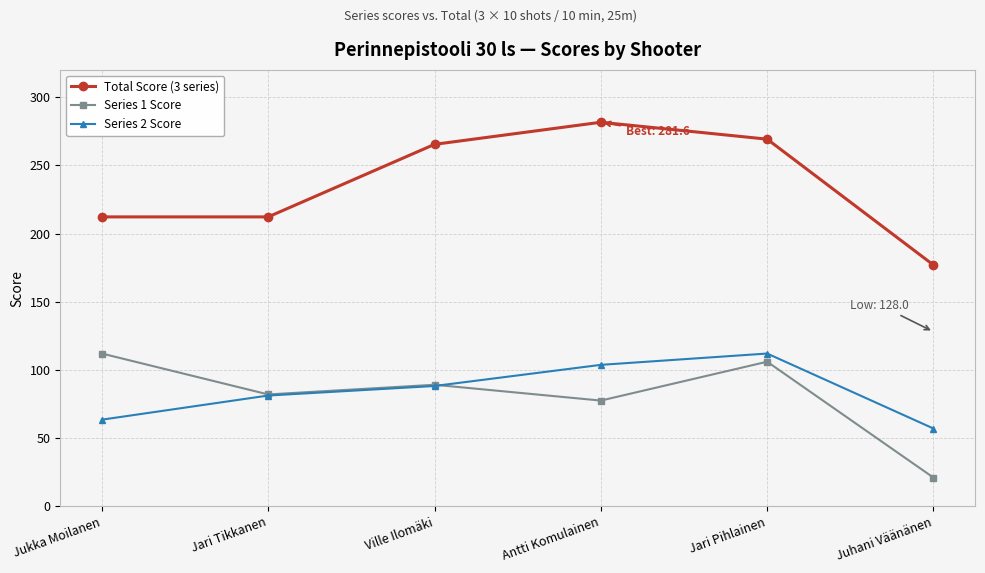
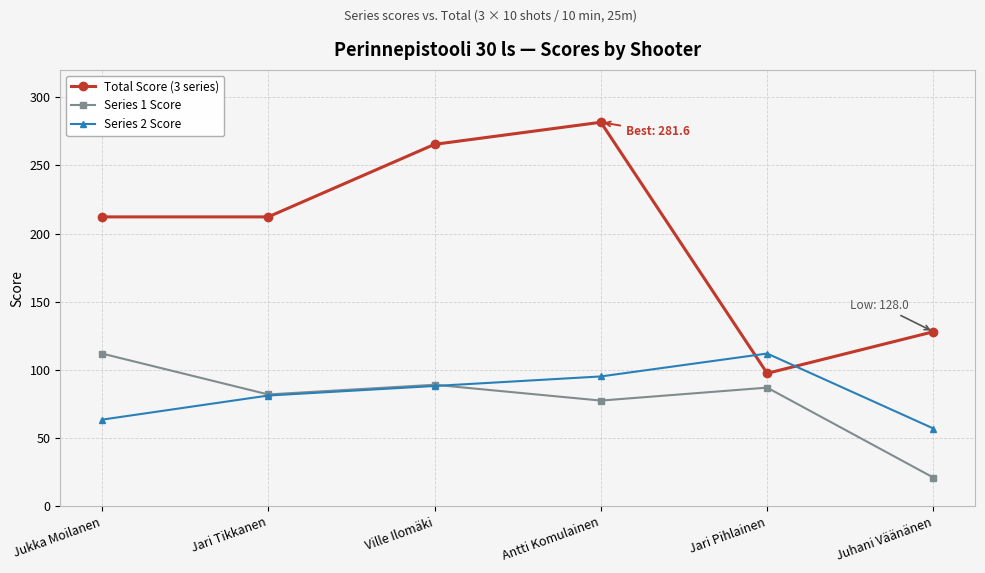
  {
    "Total Score (3 series)": {
      "Jukka Moilanen": 212,
      "Jari Tikkanen": 212,
      "Ville Ilomäki": 265,
-     "Jari Pihlainen": 269,
-     "Juhani Väänänen": 177
+     "Jari Pihlainen": 98,
+     "Juhani Väänänen": 128
    },
    "Series 1 Score": {
      "Jukka Moilanen": 112,
      "Antti Komulainen": 78,
-     "Jari Pihlainen": 106,
+     "Jari Pihlainen": 87,
      "Juhani Väänänen": 21
    },
    "Series 2 Score": {
      "Jukka Moilanen": 64,
-     "Antti Komulainen": 104,
+     "Antti Komulainen": 95,
      "Jari Pihlainen": 112,
      "Juhani Väänänen": 57
    }
  }
